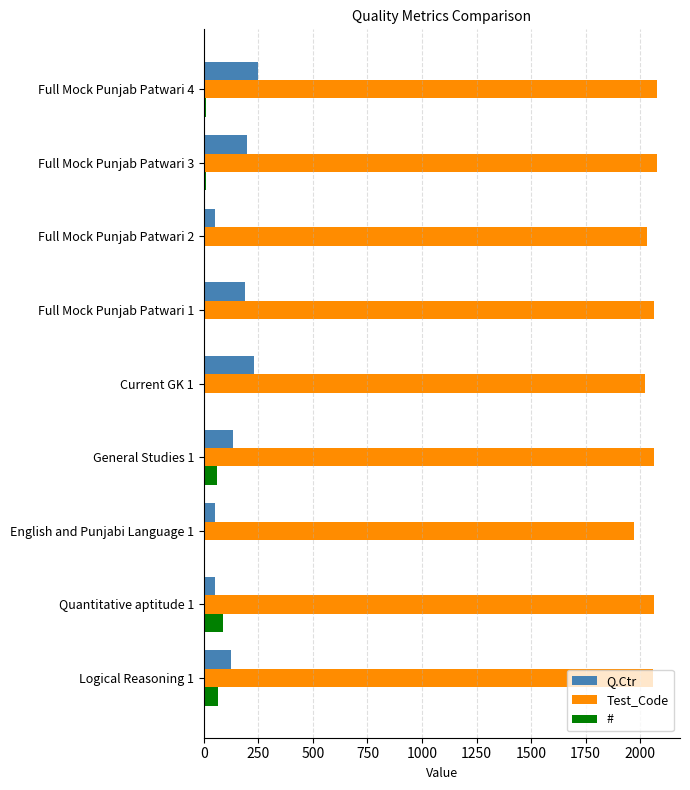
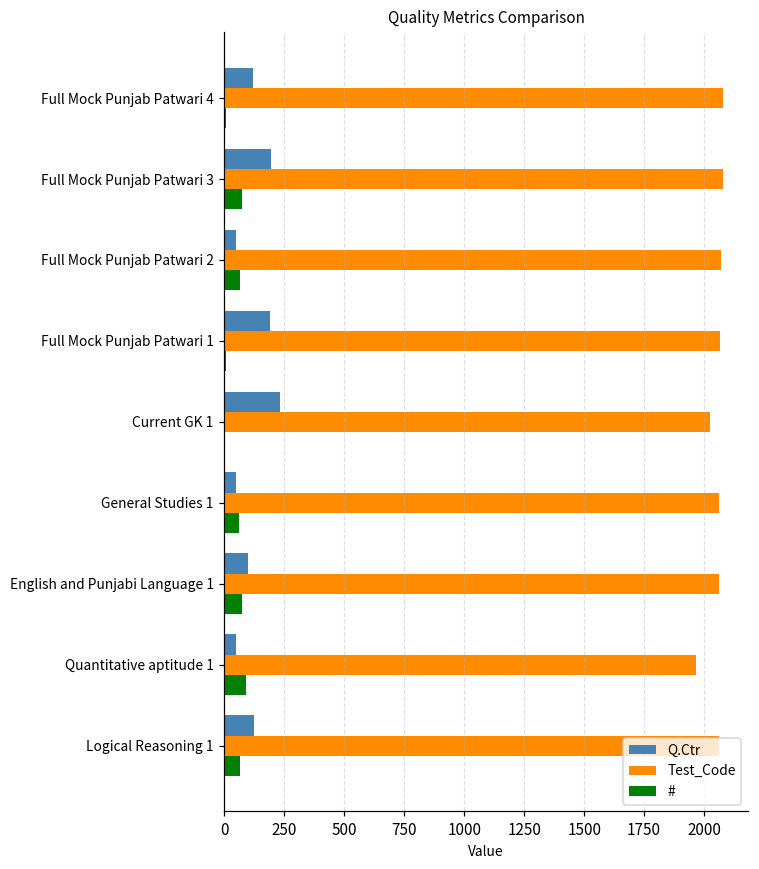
  {
    "Q.Ctr": {
-     "Full Mock Punjab Patwari 4": 250,
+     "Full Mock Punjab Patwari 4": 120,
      "Full Mock Punjab Patwari 3": 200,
      "Full Mock Punjab Patwari 2": 50,
      "Full Mock Punjab Patwari 1": 190,
      "Current GK 1": 230,
-     "General Studies 1": 140,
-     "English and Punjabi Language 1": 50,
+     "General Studies 1": 50,
+     "English and Punjabi Language 1": 100,
      "Quantitative aptitude 1": 50,
      "Logical Reasoning 1": 120
    },
    "Test_Code": {
      "Full Mock Punjab Patwari 4": 2080,
      "Full Mock Punjab Patwari 3": 2080,
-     "Full Mock Punjab Patwari 2": 2030,
+     "Full Mock Punjab Patwari 2": 2070,
      "Full Mock Punjab Patwari 1": 2070,
      "Current GK 1": 2020,
      "General Studies 1": 2060,
-     "English and Punjabi Language 1": 1970,
-     "Quantitative aptitude 1": 2060
+     "English and Punjabi Language 1": 2060,
+     "Quantitative aptitude 1": 1970
    },
    "#": {
-     "Full Mock Punjab Patwari 3": 10,
-     "Full Mock Punjab Patwari 2": 10,
+     "Full Mock Punjab Patwari 3": 80,
+     "Full Mock Punjab Patwari 2": 70,
      "General Studies 1": 60,
-     "English and Punjabi Language 1": 0,
+     "English and Punjabi Language 1": 70,
      "Quantitative aptitude 1": 90,
      "Logical Reasoning 1": 70
    }
  }
